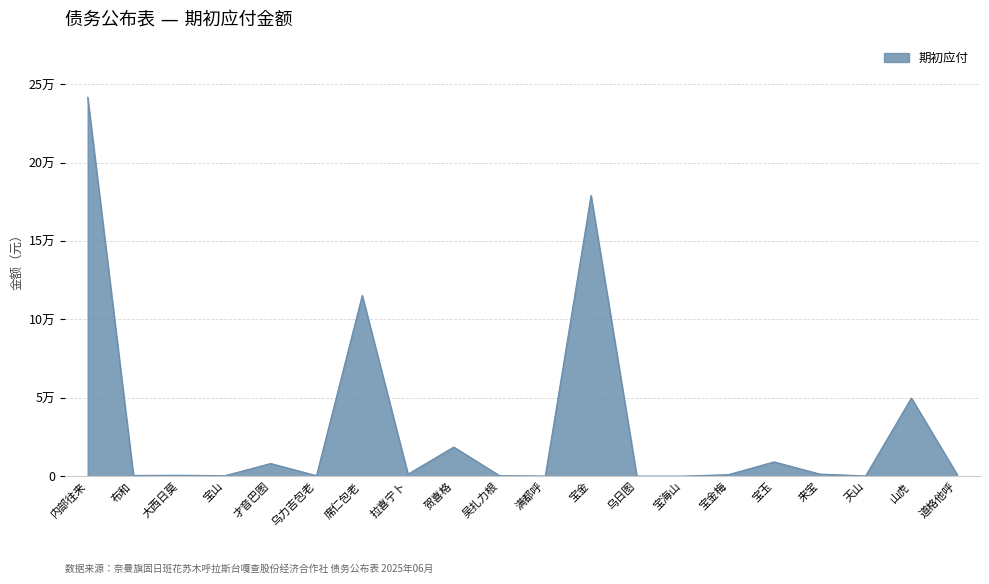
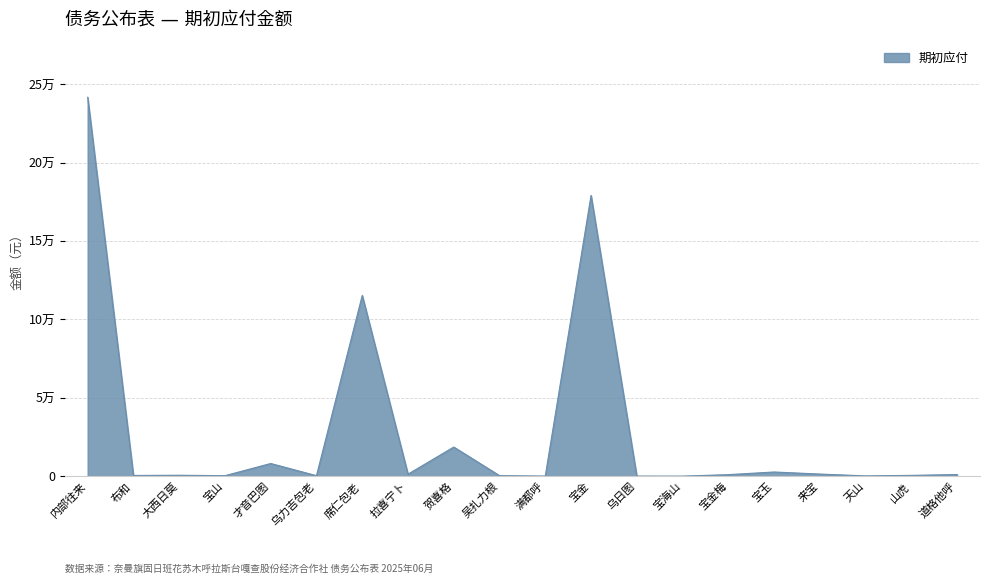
  {
    "内部往来": "24.2万",
    "布和": "0.0万",
    "大西日莫": "0.1万",
    "宝山": "0.0万",
    "才音巴图": "0.8万",
    "乌力吉包老": "0.0万",
    "席仁包老": "11.5万",
    "拉喜宁卜": "0.1万",
    "贺喜格": "1.9万",
    "吴扎力根": "0.0万",
    "满都呼": "0.0万",
    "宝金": "17.9万",
    "乌日图": "0.0万",
    "宝海山": "0.0万",
    "宝金梅": "0.1万",
-   "宝玉": "0.9万",
+   "宝玉": "0.3万",
    "来宝": "0.1万",
    "天山": "0.0万",
-   "山虎": "5.0万",
+   "山虎": "0.0万",
    "道格他呼": "0.1万"
  }
